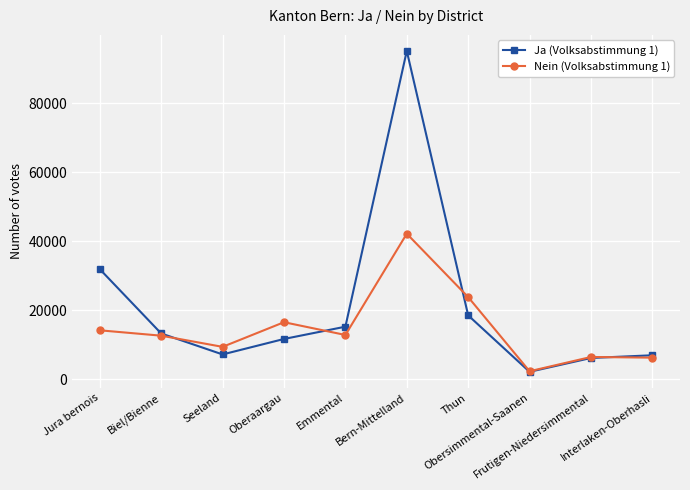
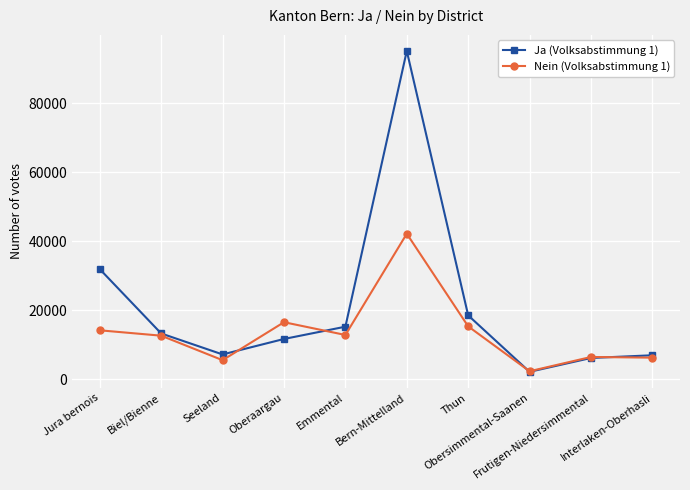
  {
    "Ja (Volksabstimmung 1)": {
      "Jura bernois": 32000,
      "Seeland": 7000,
      "Oberaargau": 12000,
      "Emmental": 15000,
      "Bern-Mittelland": 95000,
      "Thun": 19000
    },
    "Nein (Volksabstimmung 1)": {
      "Jura bernois": 14000,
-     "Seeland": 9000,
+     "Seeland": 6000,
      "Oberaargau": 17000,
      "Emmental": 13000,
      "Bern-Mittelland": 42000,
-     "Thun": 24000
+     "Thun": 15000
    }
  }
